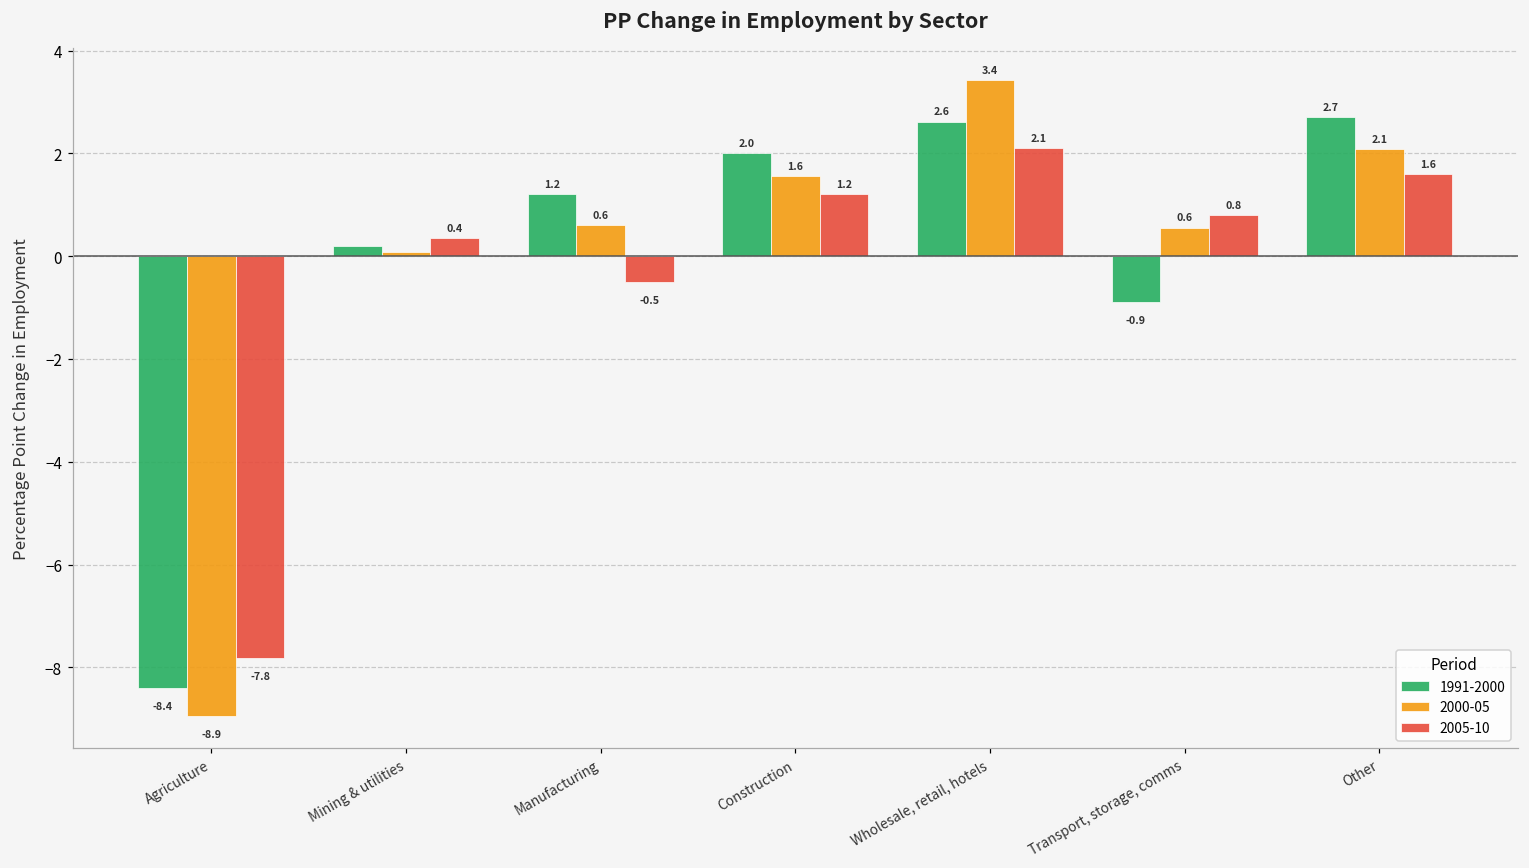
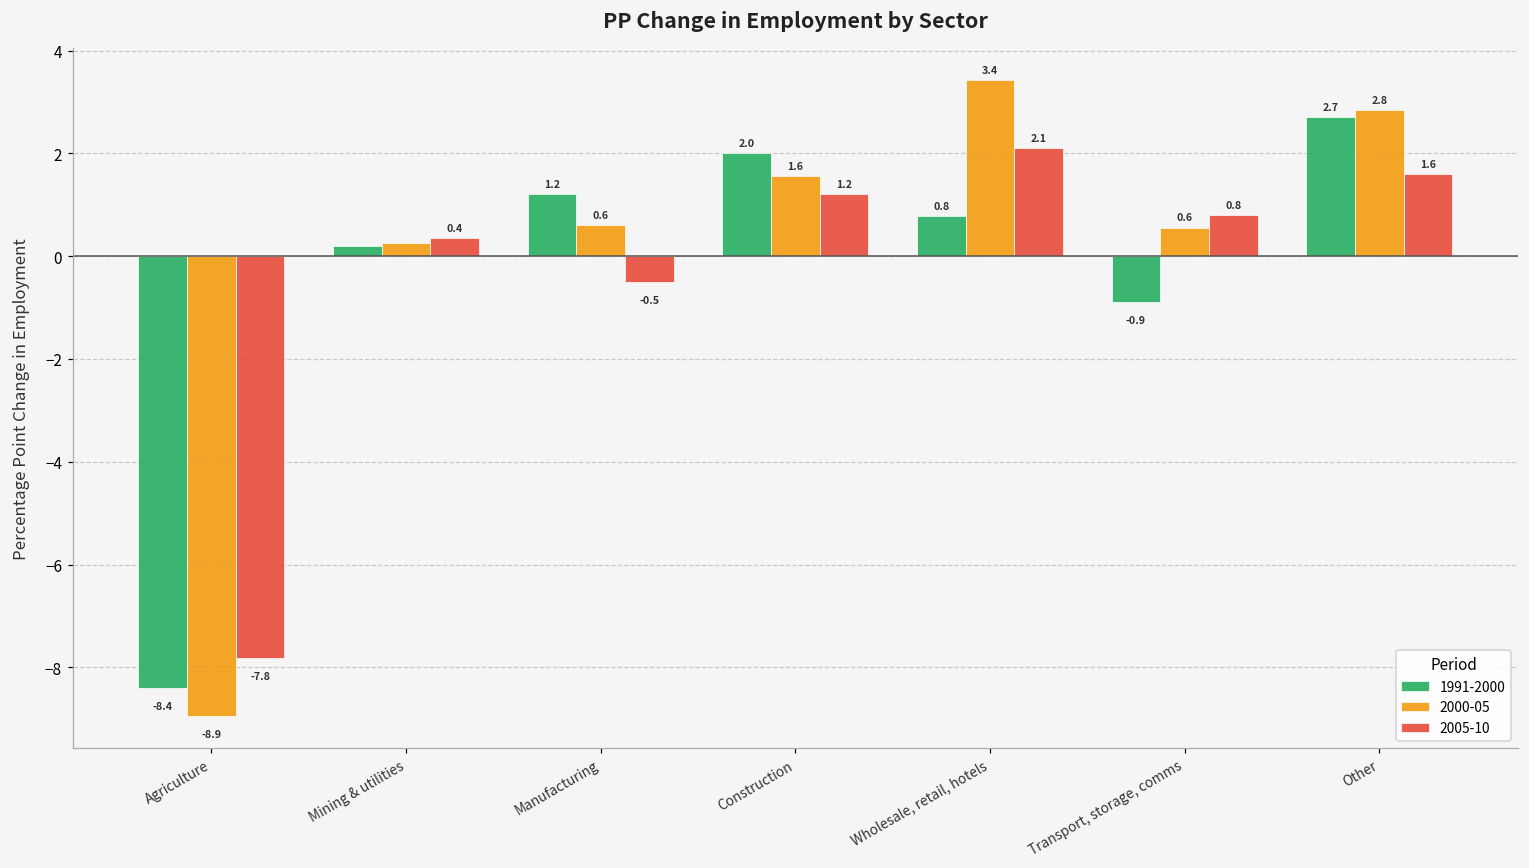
  {
    "1991-2000": {
      "Agriculture": -8.4,
      "Manufacturing": 1.2,
      "Construction": 2.0,
-     "Wholesale, retail, hotels": 2.6,
+     "Wholesale, retail, hotels": 0.8,
      "Transport, storage, comms": -0.9,
      "Other": 2.7
    },
    "2000-05": {
      "Agriculture": -8.9,
-     "Mining & utilities": 0.1,
+     "Mining & utilities": 0.3,
      "Manufacturing": 0.6,
      "Construction": 1.6,
      "Wholesale, retail, hotels": 3.4,
      "Transport, storage, comms": 0.6,
-     "Other": 2.1
+     "Other": 2.8
    },
    "2005-10": {
      "Agriculture": -7.8,
      "Mining & utilities": 0.4,
      "Manufacturing": -0.5,
      "Construction": 1.2,
      "Wholesale, retail, hotels": 2.1,
      "Transport, storage, comms": 0.8,
      "Other": 1.6
    }
  }
